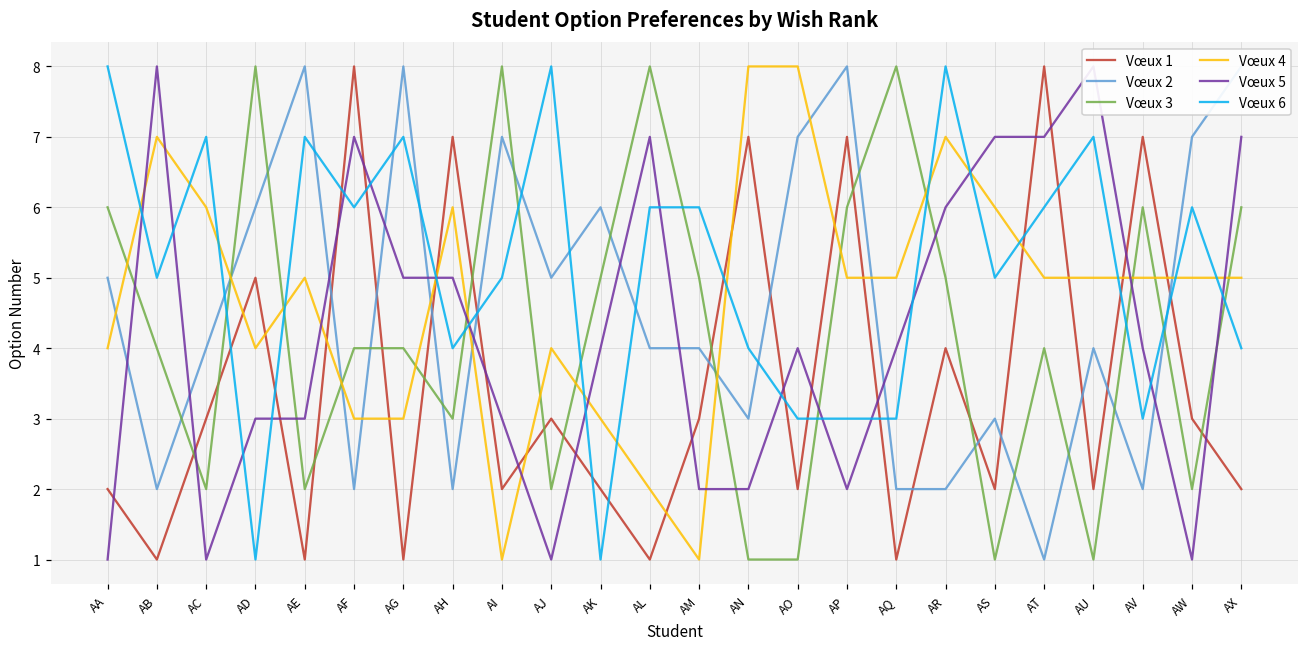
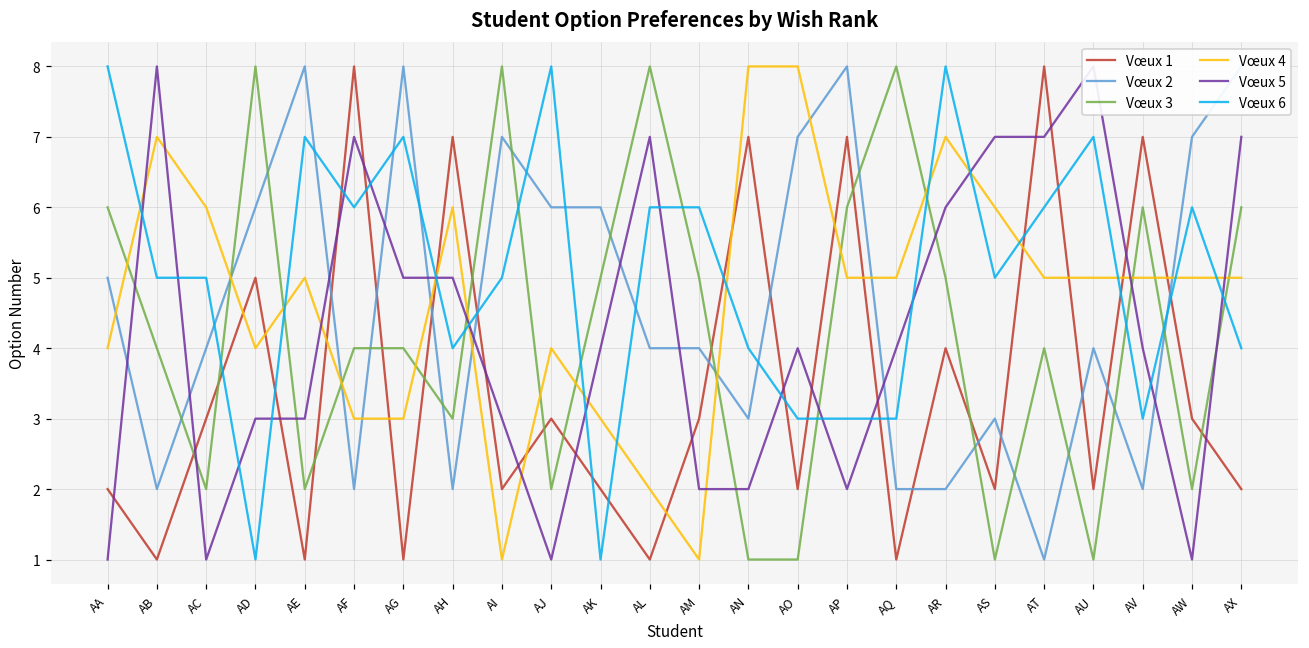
  {
    "Vœux 1": {
      "AA": 2,
      "AB": 1,
      "AC": 3,
      "AD": 5,
      "AE": 1,
      "AF": 8,
      "AG": 1,
      "AH": 7,
      "AI": 2,
      "AJ": 3,
      "AK": 2,
      "AL": 1,
      "AM": 3,
      "AN": 7,
      "AO": 2,
      "AP": 7,
      "AQ": 1,
      "AR": 4,
      "AS": 2,
      "AT": 8,
      "AU": 2,
      "AV": 7,
      "AW": 3,
      "AX": 2
    },
    "Vœux 2": {
      "AA": 5,
      "AB": 2,
      "AC": 4,
      "AD": 6,
      "AE": 8,
      "AF": 2,
      "AG": 8,
      "AH": 2,
      "AI": 7,
-     "AJ": 5,
+     "AJ": 6,
      "AK": 6,
      "AL": 4,
      "AM": 4,
      "AN": 3,
      "AO": 7,
      "AP": 8,
      "AQ": 2,
      "AR": 2,
      "AS": 3,
      "AT": 1,
      "AU": 4,
      "AV": 2,
      "AW": 7
    },
    "Vœux 3": {
      "AA": 6,
      "AB": 4,
      "AC": 2,
      "AD": 8,
      "AE": 2,
      "AF": 4,
      "AG": 4,
      "AH": 3,
      "AI": 8,
      "AJ": 2,
      "AK": 5,
      "AL": 8,
      "AM": 5,
      "AN": 1,
      "AO": 1,
      "AP": 6,
      "AQ": 8,
      "AR": 5,
      "AS": 1,
      "AT": 4,
      "AU": 1,
      "AV": 6,
      "AW": 2,
      "AX": 6
    },
    "Vœux 4": {
      "AA": 4,
      "AB": 7,
      "AC": 6,
      "AD": 4,
      "AE": 5,
      "AF": 3,
      "AG": 3,
      "AH": 6,
      "AI": 1,
      "AJ": 4,
      "AK": 3,
      "AL": 2,
      "AM": 1,
      "AN": 8,
      "AO": 8,
      "AP": 5,
      "AQ": 5,
      "AR": 7,
      "AS": 6,
      "AT": 5,
      "AU": 5,
      "AV": 5,
      "AW": 5,
      "AX": 5
    },
    "Vœux 5": {
      "AA": 1,
      "AB": 8,
      "AC": 1,
      "AD": 3,
      "AE": 3,
      "AF": 7,
      "AG": 5,
      "AH": 5,
      "AI": 3,
      "AJ": 1,
      "AK": 4,
      "AL": 7,
      "AM": 2,
      "AN": 2,
      "AO": 4,
      "AP": 2,
      "AQ": 4,
      "AR": 6,
      "AS": 7,
      "AT": 7,
      "AV": 4,
      "AW": 1,
      "AX": 7
    },
    "Vœux 6": {
      "AA": 8,
      "AB": 5,
-     "AC": 7,
+     "AC": 5,
      "AD": 1,
      "AE": 7,
      "AF": 6,
      "AG": 7,
      "AH": 4,
      "AI": 5,
      "AJ": 8,
      "AK": 1,
      "AL": 6,
      "AM": 6,
      "AN": 4,
      "AO": 3,
      "AP": 3,
      "AQ": 3,
      "AR": 8,
      "AS": 5,
      "AT": 6,
      "AU": 7,
      "AV": 3,
      "AW": 6,
      "AX": 4
    }
  }
